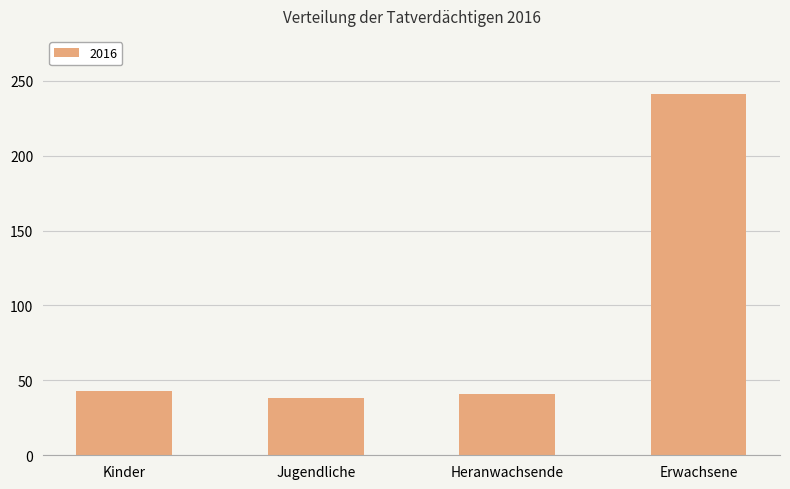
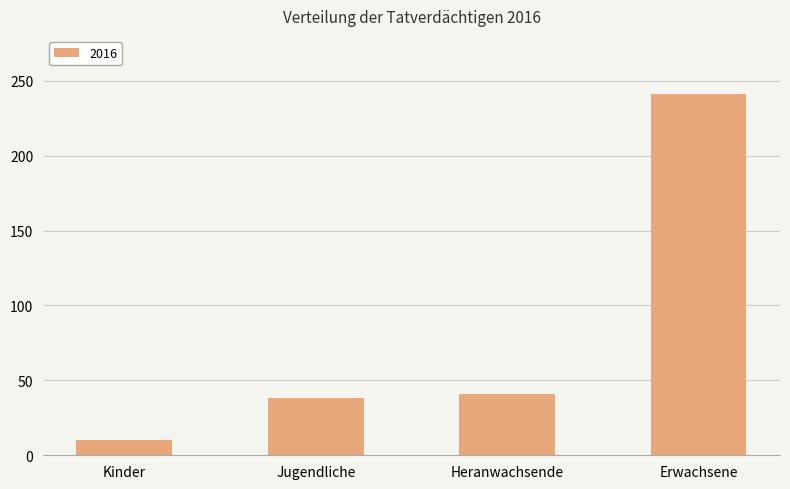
  {
-   "Kinder": 43,
+   "Kinder": 10,
    "Jugendliche": 38,
    "Heranwachsende": 41,
    "Erwachsene": 241
  }
